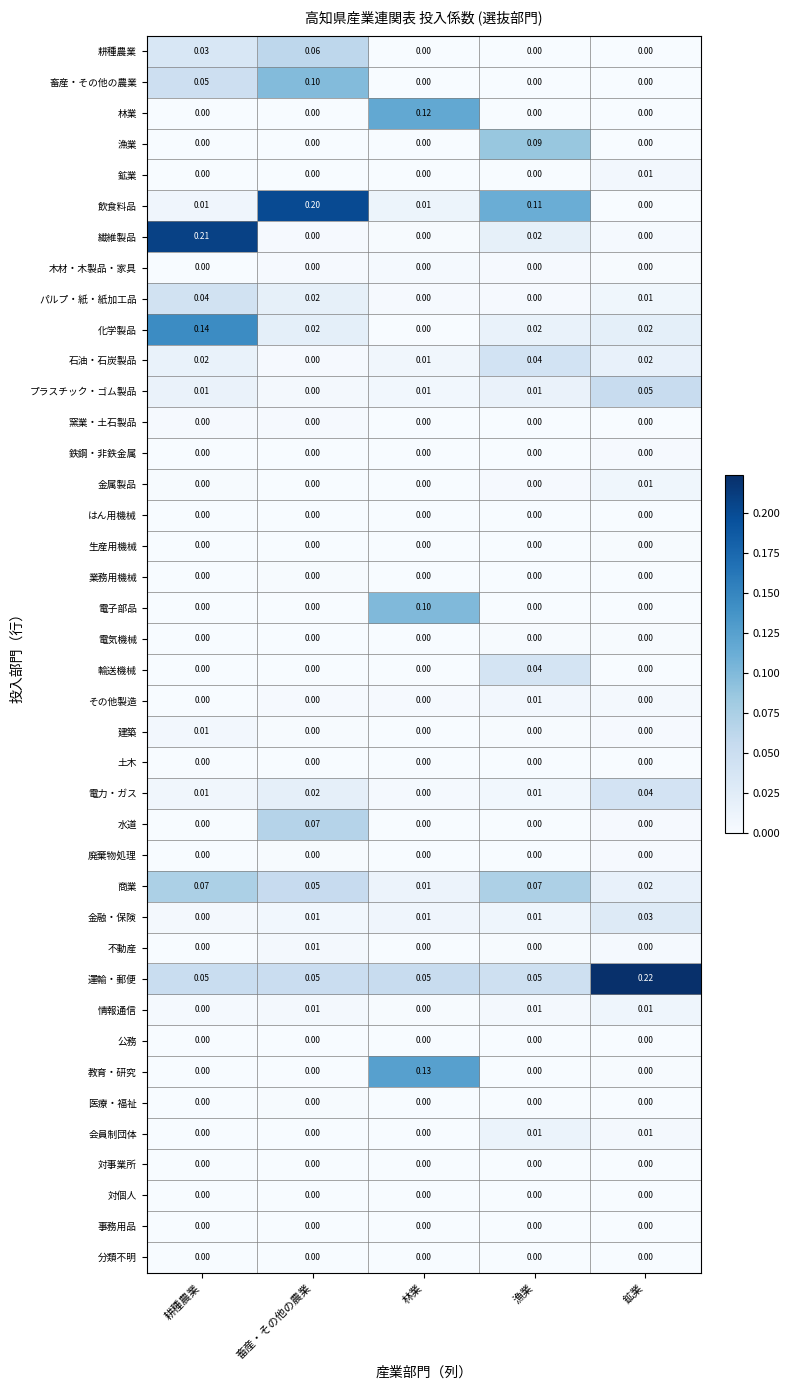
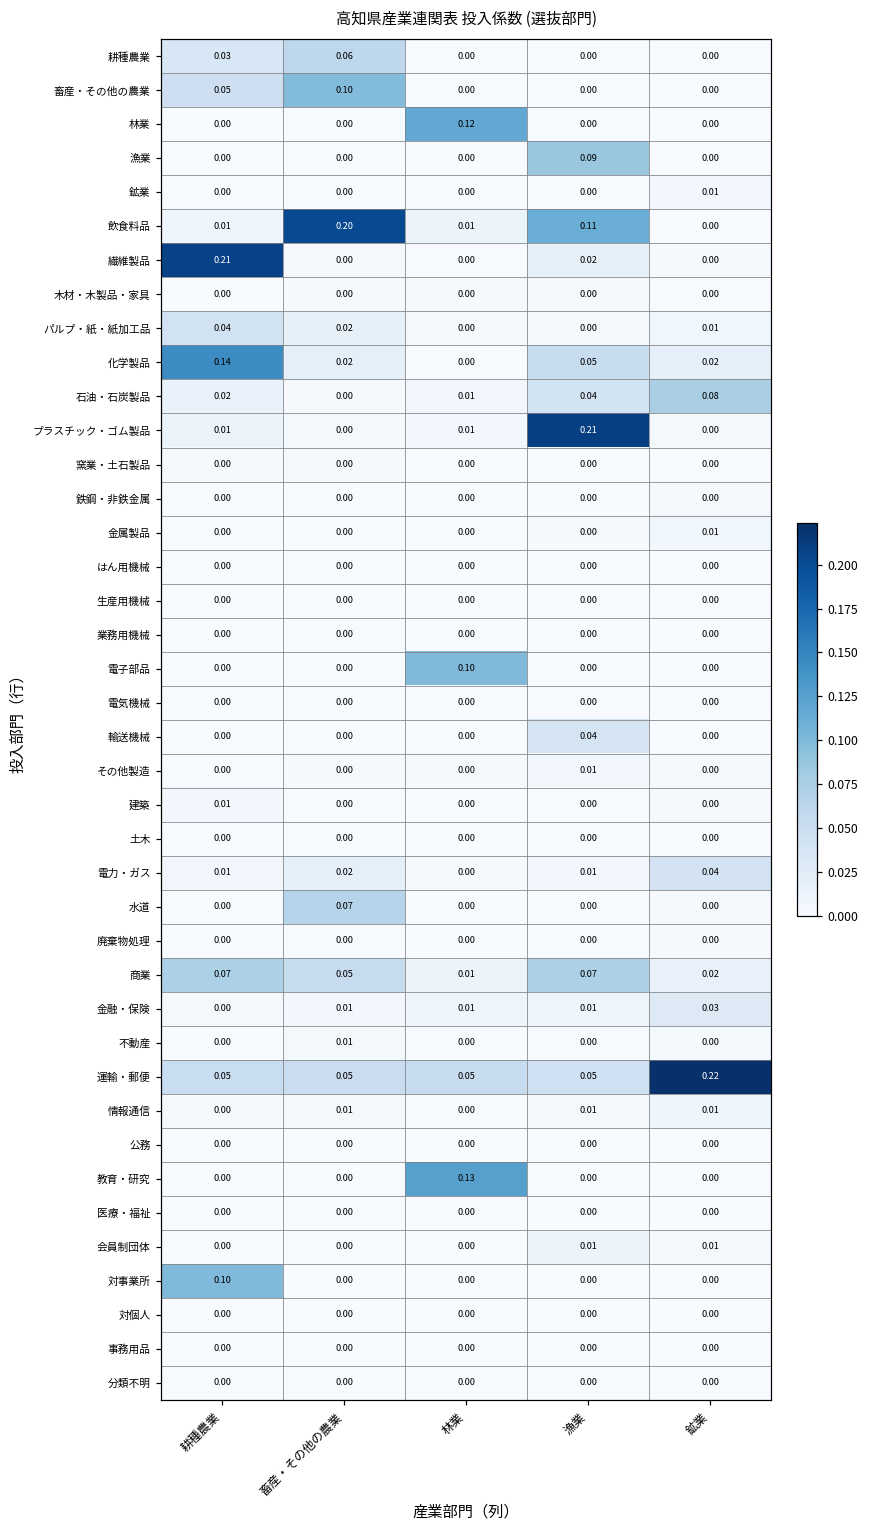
  {
    "耕種農業": {
      "耕種農業": 0.03,
      "畜産・その他の農業": 0.06,
      "林業": 0.00,
      "漁業": 0.00,
      "鉱業": 0.00
    },
    "畜産・その他の農業": {
      "耕種農業": 0.05,
      "畜産・その他の農業": 0.10,
      "林業": 0.00,
      "漁業": 0.00,
      "鉱業": 0.00
    },
    "林業": {
      "耕種農業": 0.00,
      "畜産・その他の農業": 0.00,
      "林業": 0.12,
      "漁業": 0.00,
      "鉱業": 0.00
    },
    "漁業": {
      "耕種農業": 0.00,
      "畜産・その他の農業": 0.00,
      "林業": 0.00,
      "漁業": 0.09,
      "鉱業": 0.00
    },
    "鉱業": {
      "耕種農業": 0.00,
      "畜産・その他の農業": 0.00,
      "林業": 0.00,
      "漁業": 0.00,
      "鉱業": 0.01
    },
    "飲食料品": {
      "耕種農業": 0.01,
      "畜産・その他の農業": 0.20,
      "林業": 0.01,
      "漁業": 0.11,
      "鉱業": 0.00
    },
    "繊維製品": {
      "耕種農業": 0.21,
      "畜産・その他の農業": 0.00,
      "林業": 0.00,
      "漁業": 0.02,
      "鉱業": 0.00
    },
    "木材・木製品・家具": {
      "耕種農業": 0.00,
      "畜産・その他の農業": 0.00,
      "林業": 0.00,
      "漁業": 0.00,
      "鉱業": 0.00
    },
    "パルプ・紙・紙加工品": {
      "耕種農業": 0.04,
      "畜産・その他の農業": 0.02,
      "林業": 0.00,
      "漁業": 0.00,
      "鉱業": 0.01
    },
    "化学製品": {
      "耕種農業": 0.14,
      "畜産・その他の農業": 0.02,
      "林業": 0.00,
-     "漁業": 0.02,
+     "漁業": 0.05,
      "鉱業": 0.02
    },
    "石油・石炭製品": {
      "耕種農業": 0.02,
      "畜産・その他の農業": 0.00,
      "林業": 0.01,
      "漁業": 0.04,
-     "鉱業": 0.02
+     "鉱業": 0.08
    },
    "プラスチック・ゴム製品": {
      "耕種農業": 0.01,
      "畜産・その他の農業": 0.00,
      "林業": 0.01,
-     "漁業": 0.01,
-     "鉱業": 0.05
+     "漁業": 0.21,
+     "鉱業": 0.00
    },
    "窯業・土石製品": {
      "耕種農業": 0.00,
      "畜産・その他の農業": 0.00,
      "林業": 0.00,
      "漁業": 0.00,
      "鉱業": 0.00
    },
    "鉄鋼・非鉄金属": {
      "耕種農業": 0.00,
      "畜産・その他の農業": 0.00,
      "林業": 0.00,
      "漁業": 0.00,
      "鉱業": 0.00
    },
    "金属製品": {
      "耕種農業": 0.00,
      "畜産・その他の農業": 0.00,
      "林業": 0.00,
      "漁業": 0.00,
      "鉱業": 0.01
    },
    "はん用機械": {
      "耕種農業": 0.00,
      "畜産・その他の農業": 0.00,
      "林業": 0.00,
      "漁業": 0.00,
      "鉱業": 0.00
    },
    "生産用機械": {
      "耕種農業": 0.00,
      "畜産・その他の農業": 0.00,
      "林業": 0.00,
      "漁業": 0.00,
      "鉱業": 0.00
    },
    "業務用機械": {
      "耕種農業": 0.00,
      "畜産・その他の農業": 0.00,
      "林業": 0.00,
      "漁業": 0.00,
      "鉱業": 0.00
    },
    "電子部品": {
      "耕種農業": 0.00,
      "畜産・その他の農業": 0.00,
      "林業": 0.10,
      "漁業": 0.00,
      "鉱業": 0.00
    },
    "電気機械": {
      "耕種農業": 0.00,
      "畜産・その他の農業": 0.00,
      "林業": 0.00,
      "漁業": 0.00,
      "鉱業": 0.00
    },
    "輸送機械": {
      "耕種農業": 0.00,
      "畜産・その他の農業": 0.00,
      "林業": 0.00,
      "漁業": 0.04,
      "鉱業": 0.00
    },
    "その他製造": {
      "耕種農業": 0.00,
      "畜産・その他の農業": 0.00,
      "林業": 0.00,
      "漁業": 0.01,
      "鉱業": 0.00
    },
    "建築": {
      "耕種農業": 0.01,
      "畜産・その他の農業": 0.00,
      "林業": 0.00,
      "漁業": 0.00,
      "鉱業": 0.00
    },
    "土木": {
      "耕種農業": 0.00,
      "畜産・その他の農業": 0.00,
      "林業": 0.00,
      "漁業": 0.00,
      "鉱業": 0.00
    },
    "電力・ガス": {
      "耕種農業": 0.01,
      "畜産・その他の農業": 0.02,
      "林業": 0.00,
      "漁業": 0.01,
      "鉱業": 0.04
    },
    "水道": {
      "耕種農業": 0.00,
      "畜産・その他の農業": 0.07,
      "林業": 0.00,
      "漁業": 0.00,
      "鉱業": 0.00
    },
    "廃棄物処理": {
      "耕種農業": 0.00,
      "畜産・その他の農業": 0.00,
      "林業": 0.00,
      "漁業": 0.00,
      "鉱業": 0.00
    },
    "商業": {
      "耕種農業": 0.07,
      "畜産・その他の農業": 0.05,
      "林業": 0.01,
      "漁業": 0.07,
      "鉱業": 0.02
    },
    "金融・保険": {
      "耕種農業": 0.00,
      "畜産・その他の農業": 0.01,
      "林業": 0.01,
      "漁業": 0.01,
      "鉱業": 0.03
    },
    "不動産": {
      "耕種農業": 0.00,
      "畜産・その他の農業": 0.01,
      "林業": 0.00,
      "漁業": 0.00,
      "鉱業": 0.00
    },
    "運輸・郵便": {
      "耕種農業": 0.05,
      "畜産・その他の農業": 0.05,
      "林業": 0.05,
      "漁業": 0.05,
      "鉱業": 0.22
    },
    "情報通信": {
      "耕種農業": 0.00,
      "畜産・その他の農業": 0.01,
      "林業": 0.00,
      "漁業": 0.01,
      "鉱業": 0.01
    },
    "公務": {
      "耕種農業": 0.00,
      "畜産・その他の農業": 0.00,
      "林業": 0.00,
      "漁業": 0.00,
      "鉱業": 0.00
    },
    "教育・研究": {
      "耕種農業": 0.00,
      "畜産・その他の農業": 0.00,
      "林業": 0.13,
      "漁業": 0.00,
      "鉱業": 0.00
    },
    "医療・福祉": {
      "耕種農業": 0.00,
      "畜産・その他の農業": 0.00,
      "林業": 0.00,
      "漁業": 0.00,
      "鉱業": 0.00
    },
    "会員制団体": {
      "耕種農業": 0.00,
      "畜産・その他の農業": 0.00,
      "林業": 0.00,
      "漁業": 0.01,
      "鉱業": 0.01
    },
    "対事業所": {
-     "耕種農業": 0.00,
+     "耕種農業": 0.10,
      "畜産・その他の農業": 0.00,
      "林業": 0.00,
      "漁業": 0.00,
      "鉱業": 0.00
    },
    "対個人": {
      "耕種農業": 0.00,
      "畜産・その他の農業": 0.00,
      "林業": 0.00,
      "漁業": 0.00,
      "鉱業": 0.00
    },
    "事務用品": {
      "耕種農業": 0.00,
      "畜産・その他の農業": 0.00,
      "林業": 0.00,
      "漁業": 0.00,
      "鉱業": 0.00
    },
    "分類不明": {
      "耕種農業": 0.00,
      "畜産・その他の農業": 0.00,
      "林業": 0.00,
      "漁業": 0.00,
      "鉱業": 0.00
    }
  }
